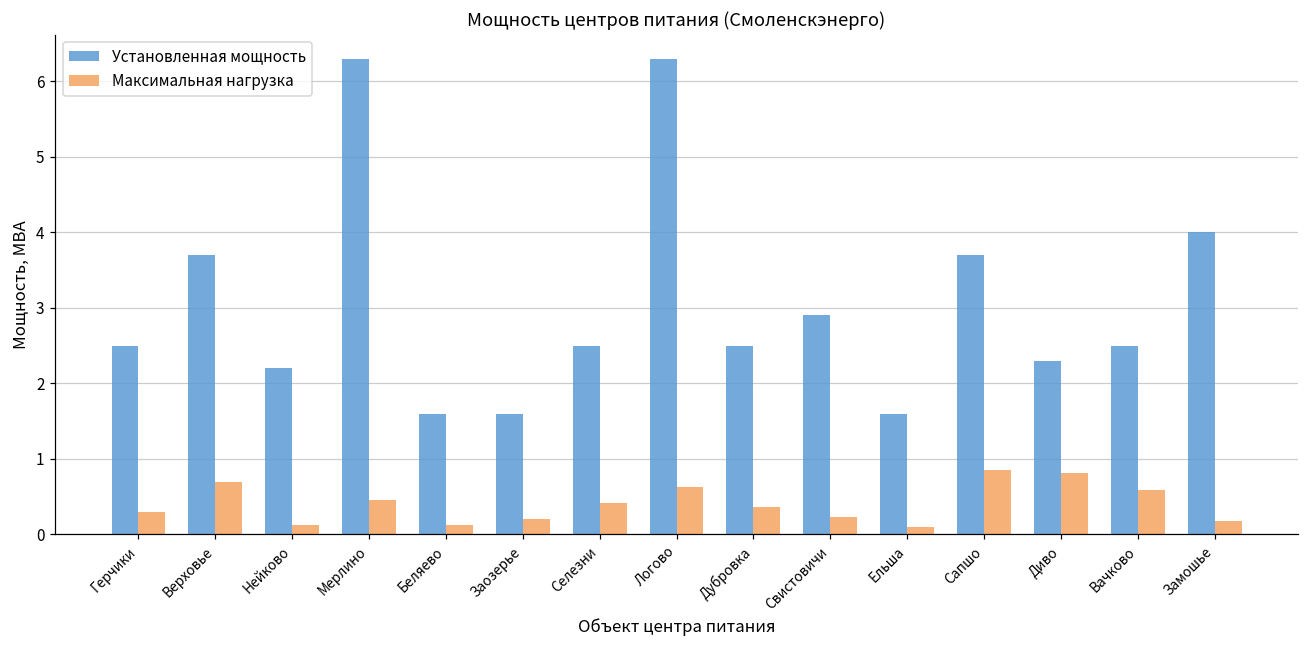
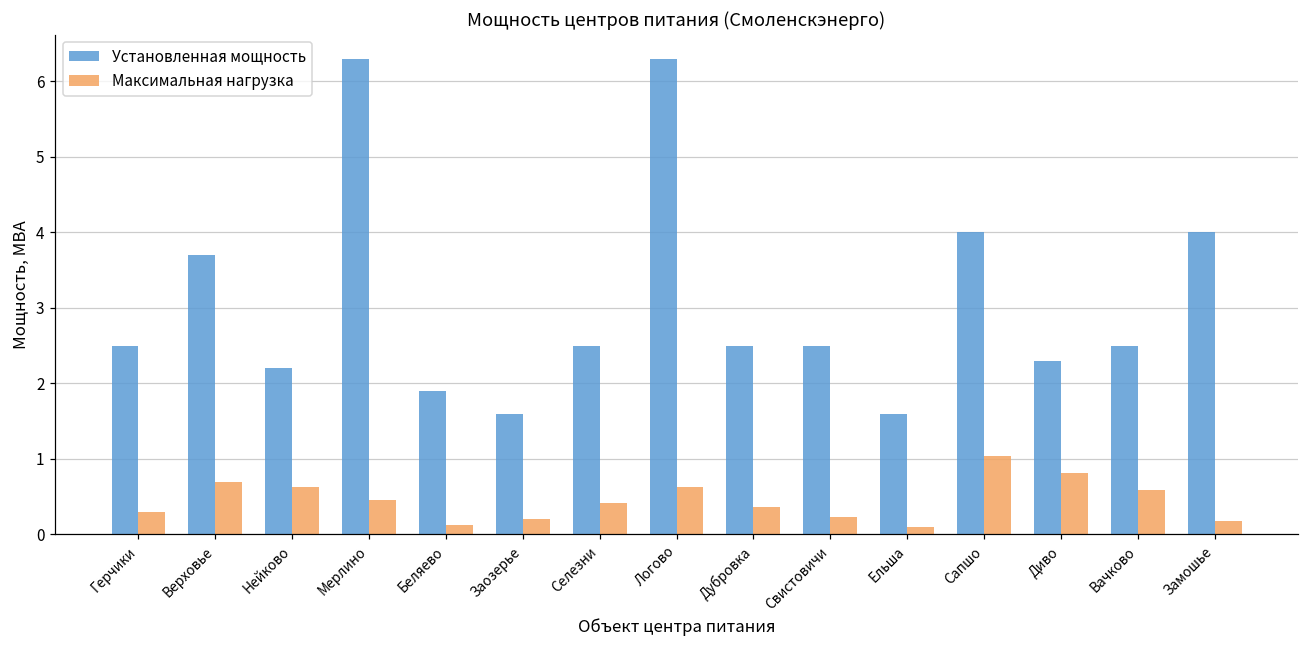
  {
    "Установленная мощность": {
      "Герчики": 2.5,
      "Верховье": 3.7,
      "Нейково": 2.2,
      "Мерлино": 6.3,
-     "Беляево": 1.6,
+     "Беляево": 1.9,
      "Заозерье": 1.6,
      "Селезни": 2.5,
      "Логово": 6.3,
      "Дубровка": 2.5,
-     "Свистовичи": 2.9,
+     "Свистовичи": 2.5,
      "Ельша": 1.6,
-     "Сапшо": 3.7,
+     "Сапшо": 4.0,
      "Диво": 2.3,
      "Вачково": 2.5,
      "Замошье": 4.0
    },
    "Максимальная нагрузка": {
      "Герчики": 0.3,
      "Верховье": 0.7,
-     "Нейково": 0.1,
+     "Нейково": 0.6,
      "Мерлино": 0.5,
      "Беляево": 0.1,
      "Заозерье": 0.2,
      "Селезни": 0.4,
      "Логово": 0.6,
      "Дубровка": 0.4,
      "Свистовичи": 0.2,
      "Ельша": 0.1,
-     "Сапшо": 0.9,
+     "Сапшо": 1.0,
      "Диво": 0.8,
      "Вачково": 0.6,
      "Замошье": 0.2
    }
  }
